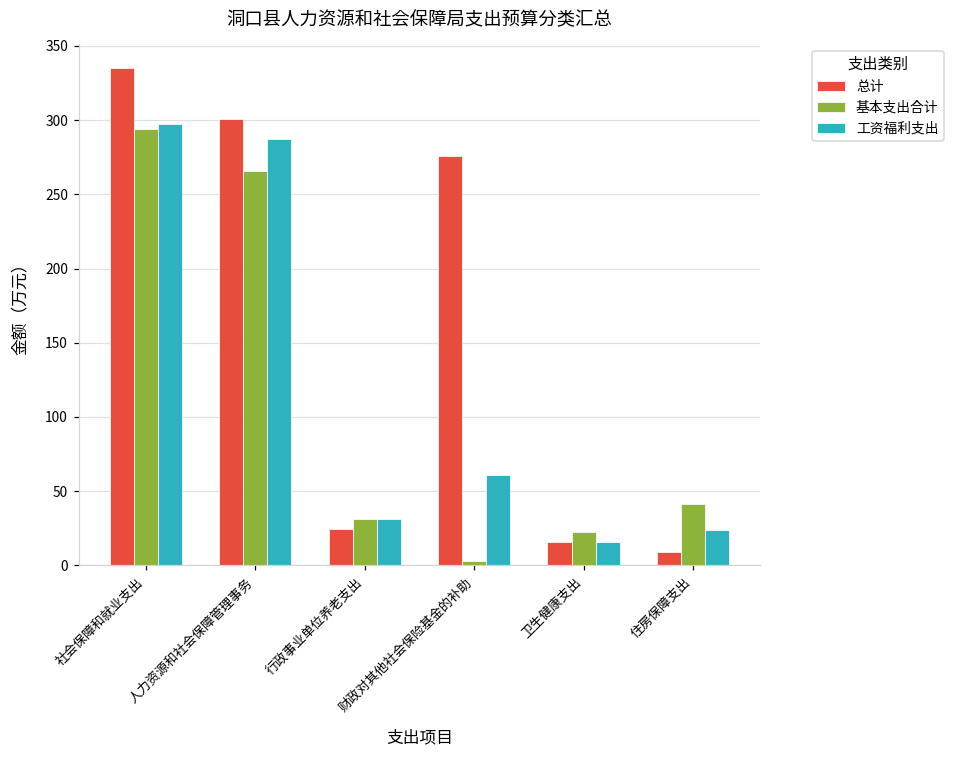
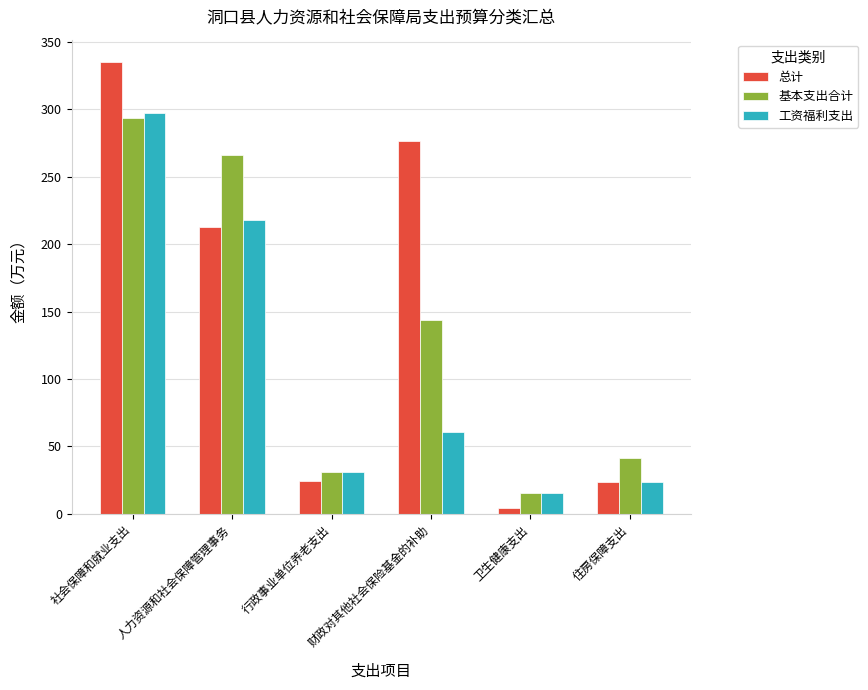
  {
    "总计": {
      "社会保障和就业支出": 335,
-     "人力资源和社会保障管理事务": 301,
+     "人力资源和社会保障管理事务": 212,
      "行政事业单位养老支出": 24,
      "财政对其他社会保险基金的补助": 276,
-     "卫生健康支出": 16,
-     "住房保障支出": 9
+     "卫生健康支出": 4,
+     "住房保障支出": 24
    },
    "基本支出合计": {
      "社会保障和就业支出": 294,
      "人力资源和社会保障管理事务": 266,
      "行政事业单位养老支出": 31,
-     "财政对其他社会保险基金的补助": 3,
-     "卫生健康支出": 23,
+     "财政对其他社会保险基金的补助": 144,
+     "卫生健康支出": 16,
      "住房保障支出": 41
    },
    "工资福利支出": {
      "社会保障和就业支出": 297,
-     "人力资源和社会保障管理事务": 287,
+     "人力资源和社会保障管理事务": 218,
      "行政事业单位养老支出": 31,
      "财政对其他社会保险基金的补助": 61,
      "卫生健康支出": 16,
      "住房保障支出": 24
    }
  }
